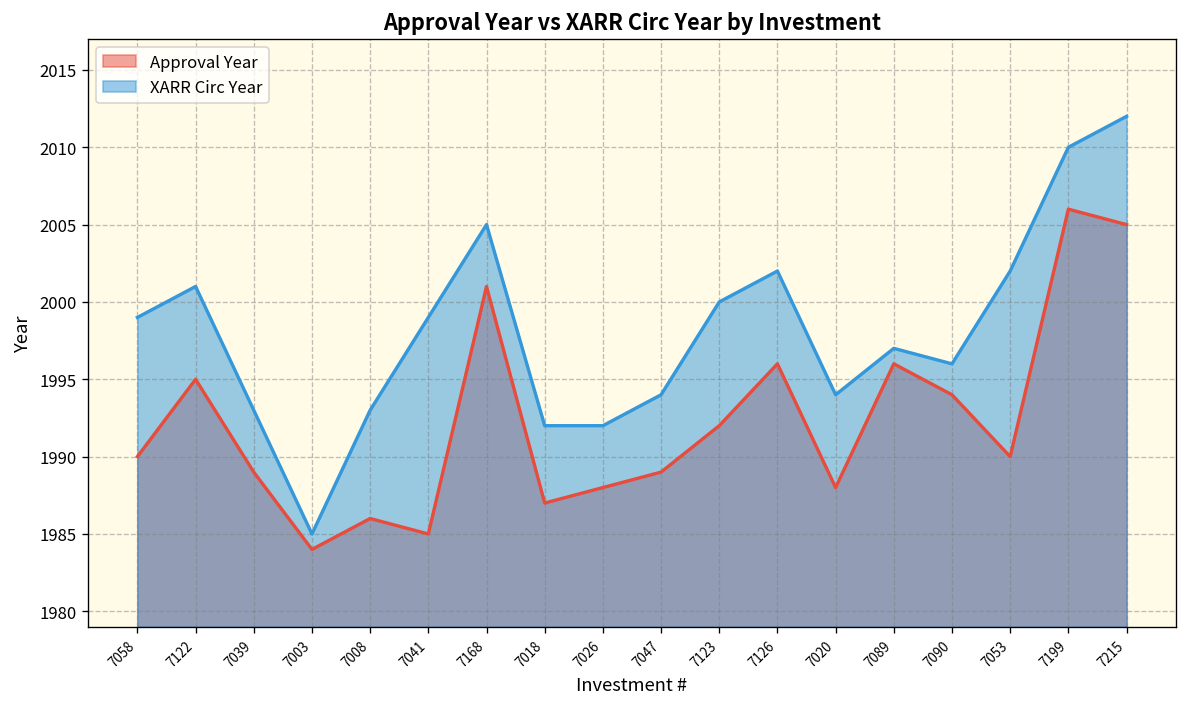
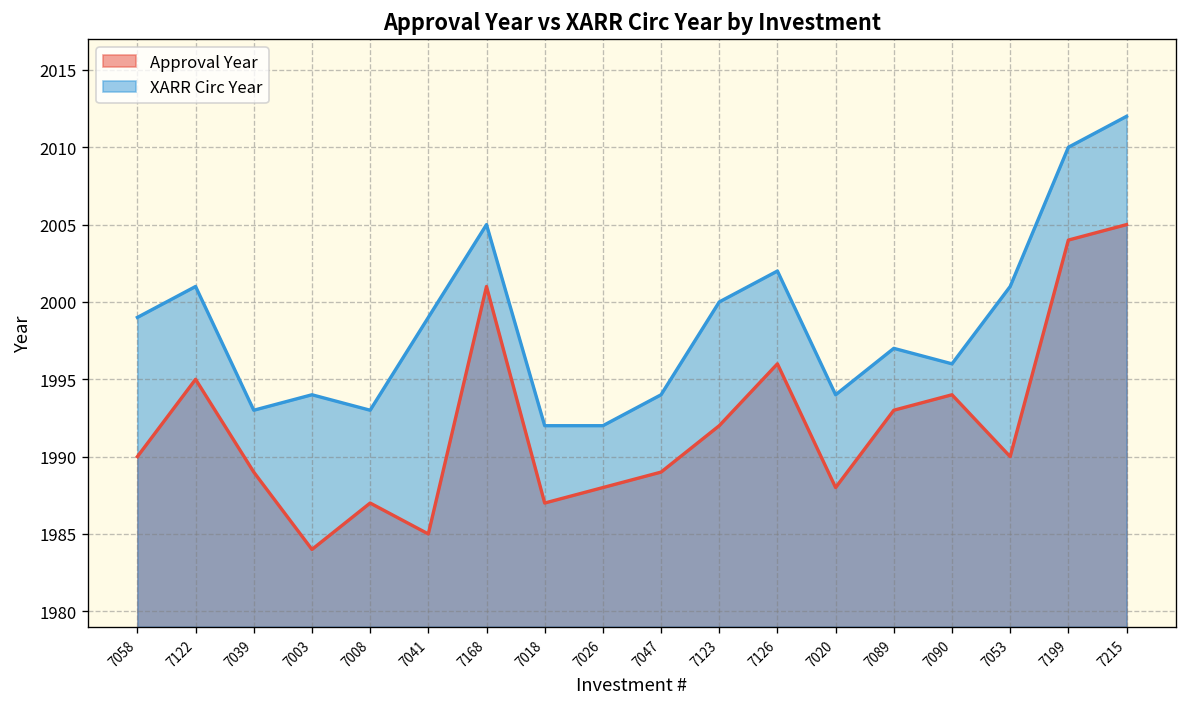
  {
    "Approval Year": {
      "7058": 1990,
      "7122": 1995,
      "7039": 1989,
      "7003": 1984,
-     "7008": 1986,
+     "7008": 1987,
      "7041": 1985,
      "7168": 2001,
      "7018": 1987,
      "7026": 1988,
      "7047": 1989,
      "7123": 1992,
      "7126": 1996,
      "7020": 1988,
-     "7089": 1996,
+     "7089": 1993,
      "7090": 1994,
      "7053": 1990,
-     "7199": 2006,
+     "7199": 2004,
      "7215": 2005
    },
    "XARR Circ Year": {
      "7058": 1999,
      "7122": 2001,
      "7039": 1993,
-     "7003": 1985,
+     "7003": 1994,
      "7008": 1993,
      "7041": 1999,
      "7168": 2005,
      "7018": 1992,
      "7026": 1992,
      "7047": 1994,
      "7123": 2000,
      "7126": 2002,
      "7020": 1994,
      "7089": 1997,
      "7090": 1996,
-     "7053": 2002,
+     "7053": 2001,
      "7199": 2010,
      "7215": 2012
    }
  }
